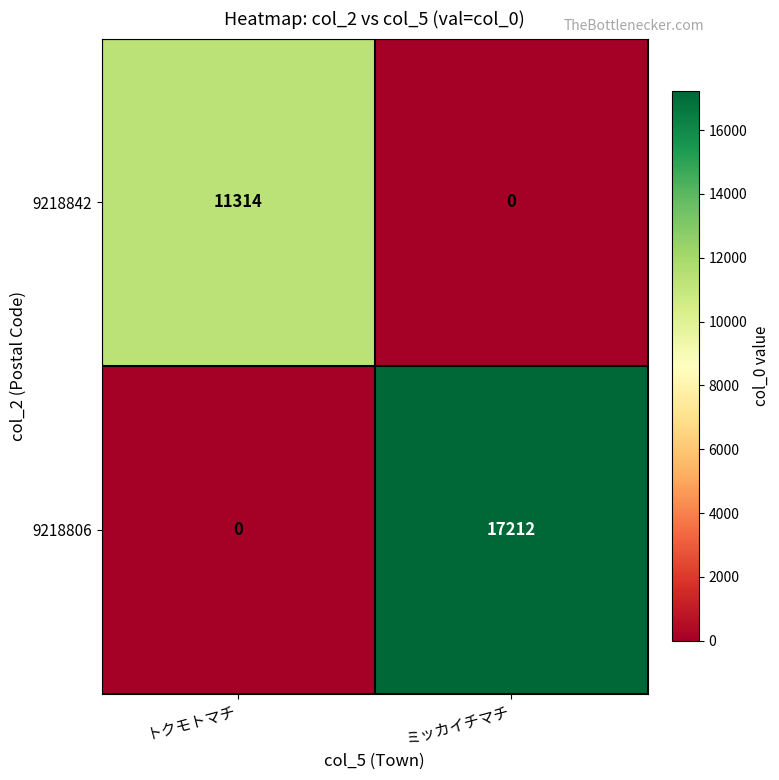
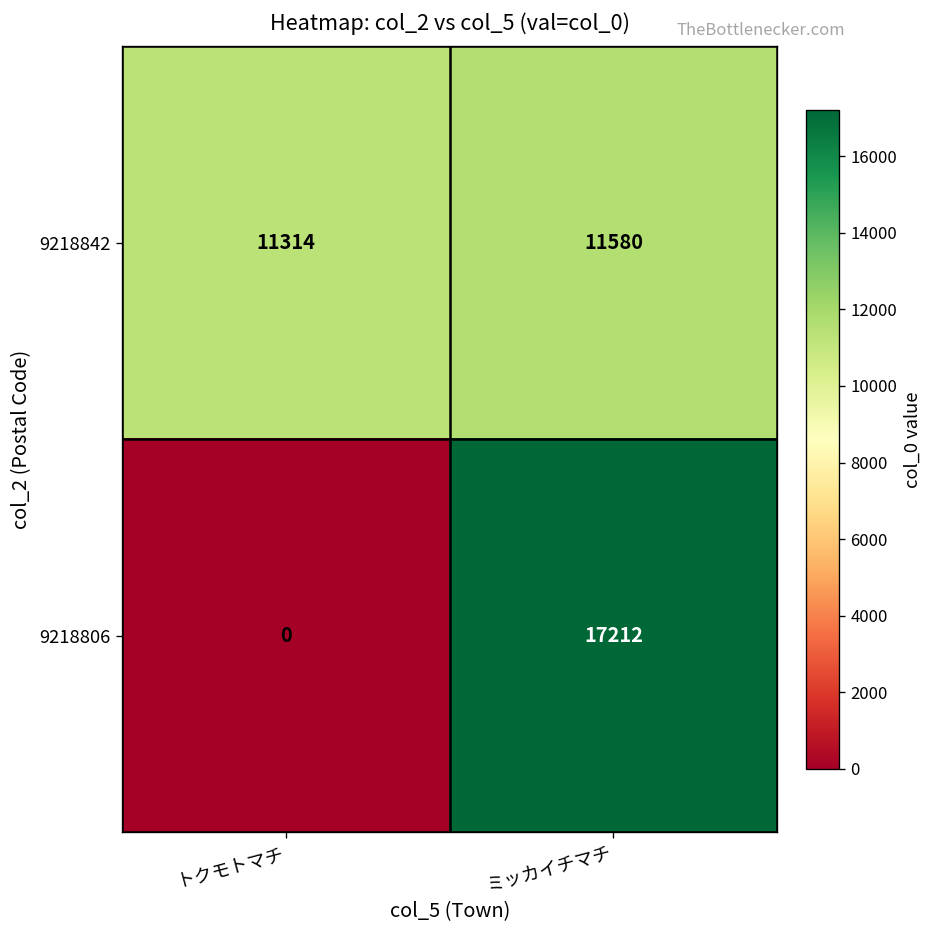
  {
    "9218842": {
      "トクモトマチ": 11314,
-     "ミッカイチマチ": 0
+     "ミッカイチマチ": 11580
    },
    "9218806": {
      "トクモトマチ": 0,
      "ミッカイチマチ": 17212
    }
  }
